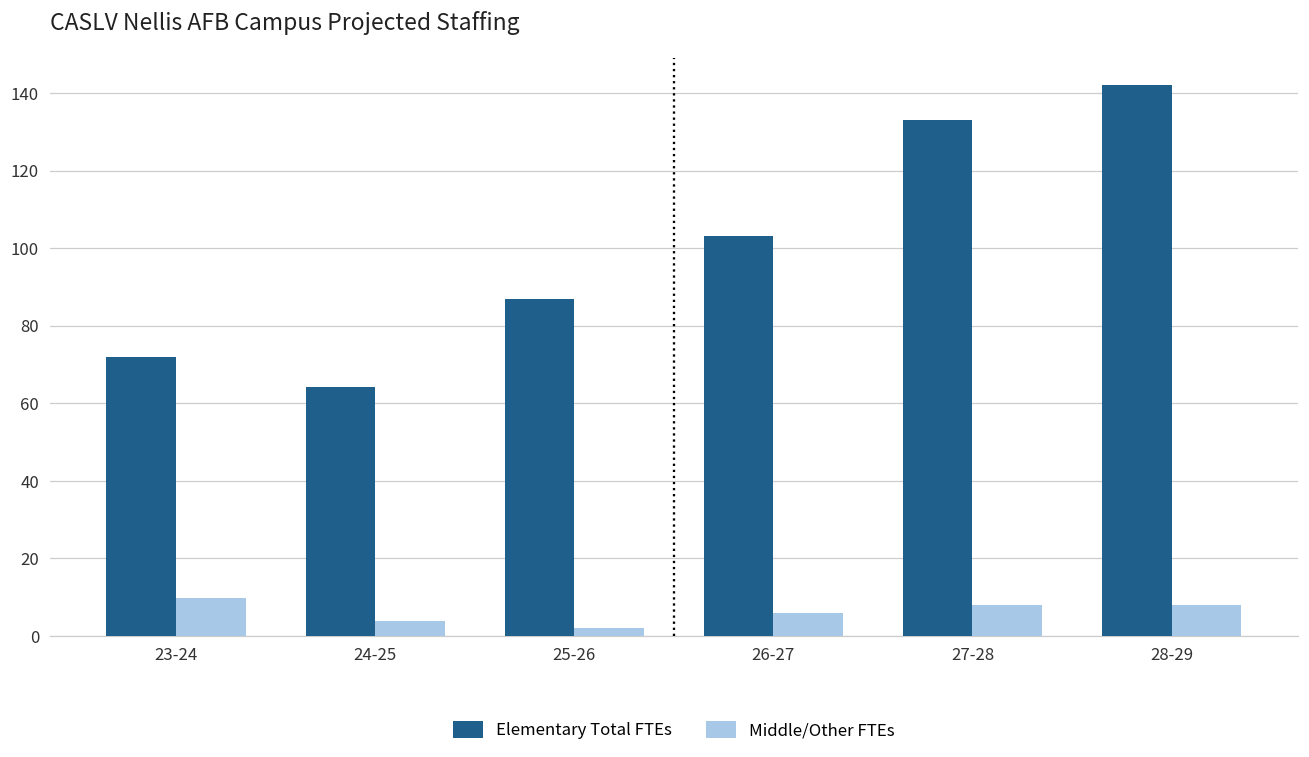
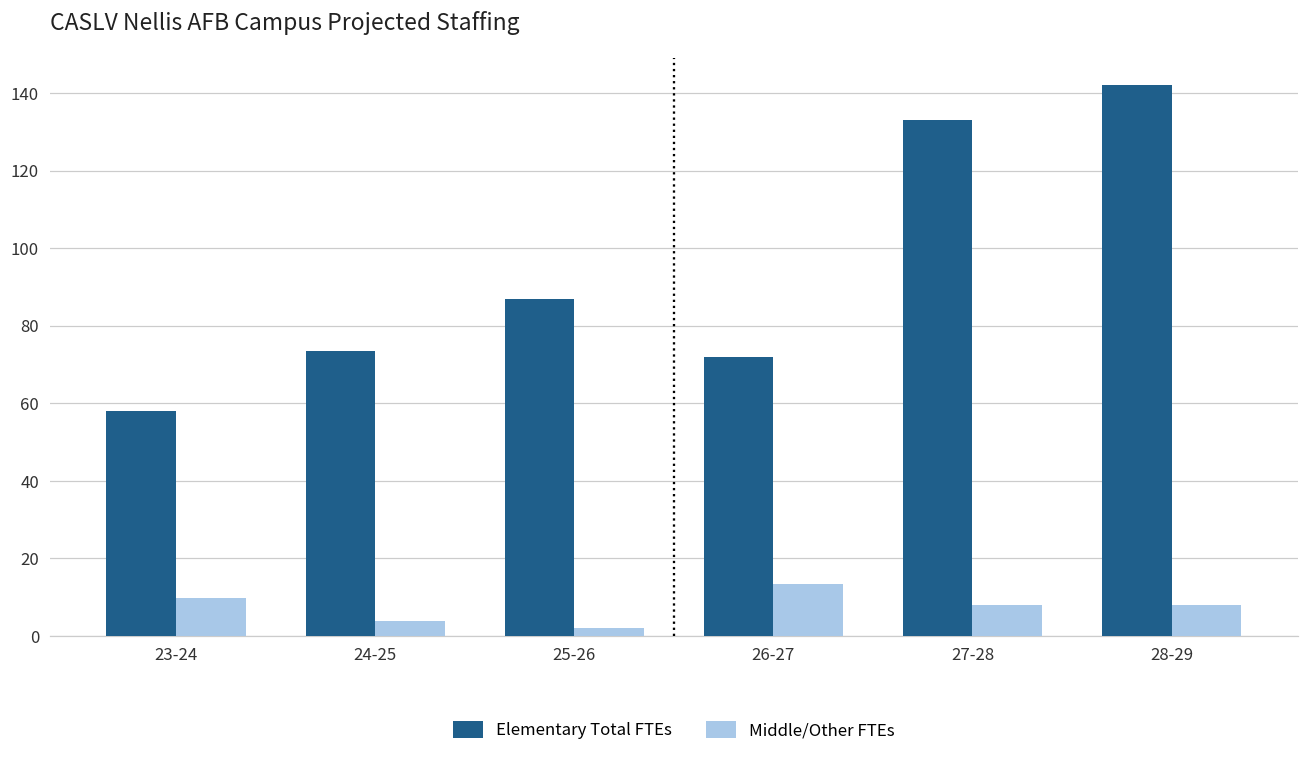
  {
    "Elementary Total FTEs": {
-     "23-24": 72,
-     "24-25": 64,
+     "23-24": 58,
+     "24-25": 74,
      "25-26": 87,
-     "26-27": 103,
+     "26-27": 72,
      "27-28": 133,
      "28-29": 142
    },
    "Middle/Other FTEs": {
      "23-24": 10,
      "24-25": 4,
      "25-26": 2,
-     "26-27": 6,
+     "26-27": 13,
      "27-28": 8,
      "28-29": 8
    }
  }
